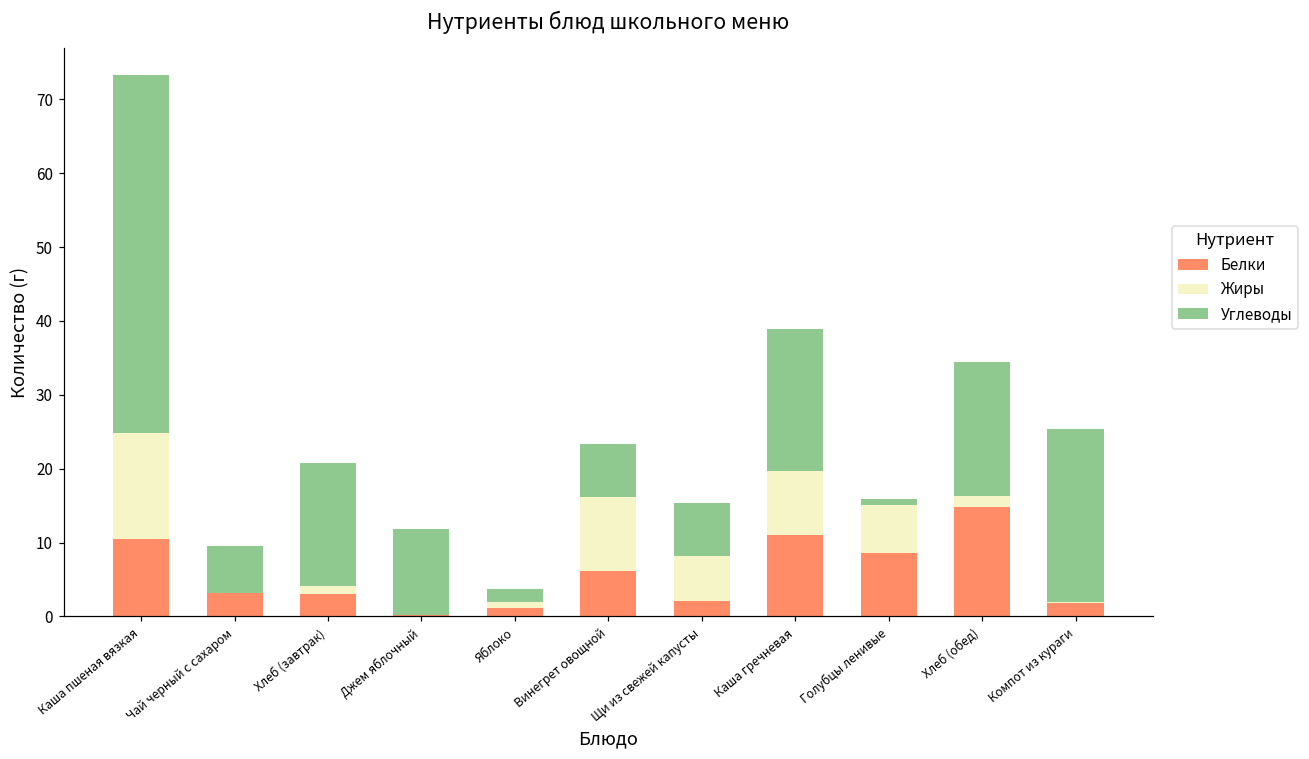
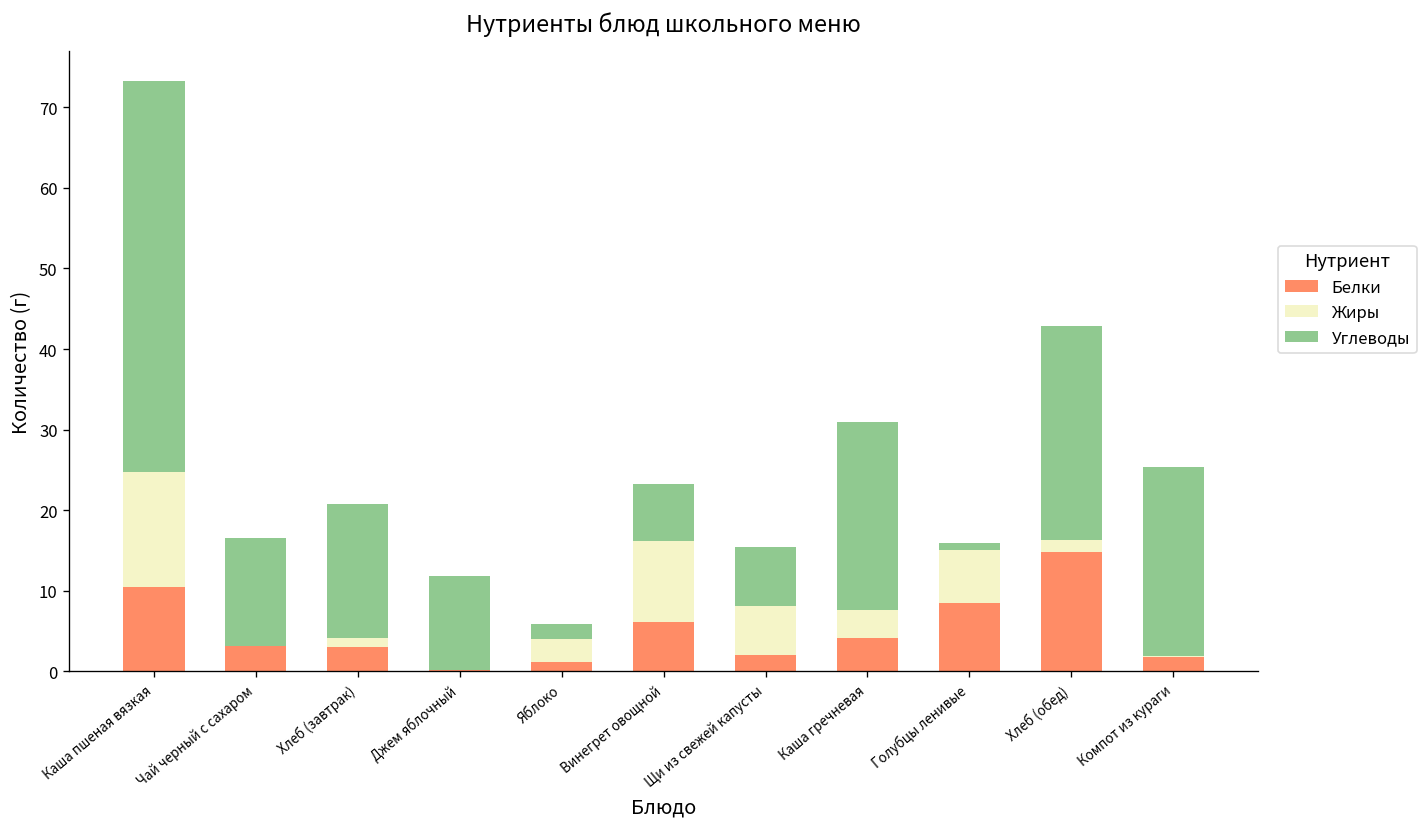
  {
    "Белки": {
      "Каша пшеная вязкая": 11,
      "Чай черный с сахаром": 3,
      "Хлеб (завтрак)": 3,
      "Яблоко": 1,
      "Винегрет овощной": 6,
      "Щи из свежей капусты": 2,
-     "Каша гречневая": 11,
+     "Каша гречневая": 4,
      "Голубцы ленивые": 9,
      "Хлеб (обед)": 15,
      "Компот из кураги": 2
    },
    "Жиры": {
      "Каша пшеная вязкая": 14,
      "Чай черный с сахаром": 0,
      "Хлеб (завтрак)": 1,
      "Джем яблочный": 0,
-     "Яблоко": 1,
+     "Яблоко": 3,
      "Винегрет овощной": 10,
      "Щи из свежей капусты": 6,
-     "Каша гречневая": 9,
+     "Каша гречневая": 4,
      "Голубцы ленивые": 7,
      "Хлеб (обед)": 1
    },
    "Углеводы": {
      "Каша пшеная вязкая": 49,
-     "Чай черный с сахаром": 6,
+     "Чай черный с сахаром": 13,
      "Хлеб (завтрак)": 17,
      "Джем яблочный": 12,
      "Яблоко": 2,
      "Винегрет овощной": 7,
      "Щи из свежей капусты": 7,
-     "Каша гречневая": 19,
+     "Каша гречневая": 23,
      "Голубцы ленивые": 1,
-     "Хлеб (обед)": 18,
+     "Хлеб (обед)": 27,
      "Компот из кураги": 23
    }
  }
